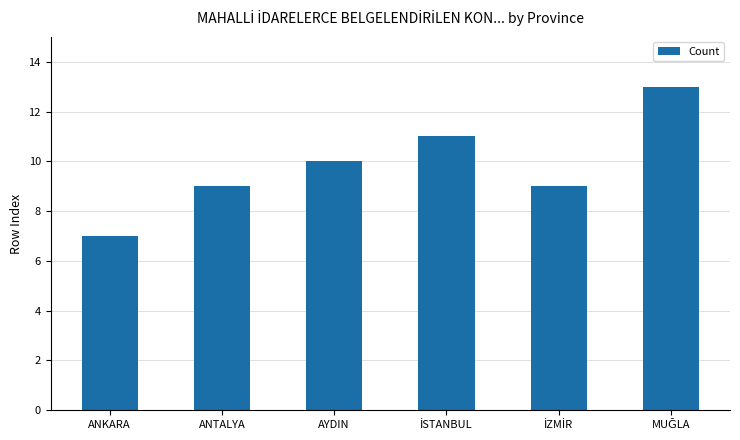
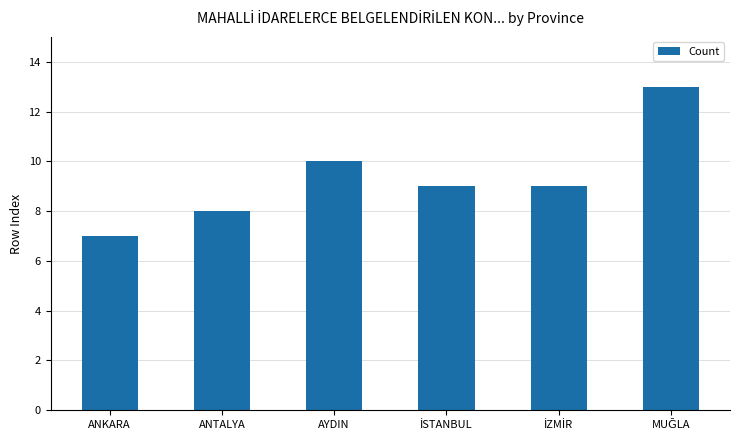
  {
    "ANKARA": 7,
-   "ANTALYA": 9,
+   "ANTALYA": 8,
    "AYDIN": 10,
-   "İSTANBUL": 11,
+   "İSTANBUL": 9,
    "İZMİR": 9,
    "MUĞLA": 13
  }
